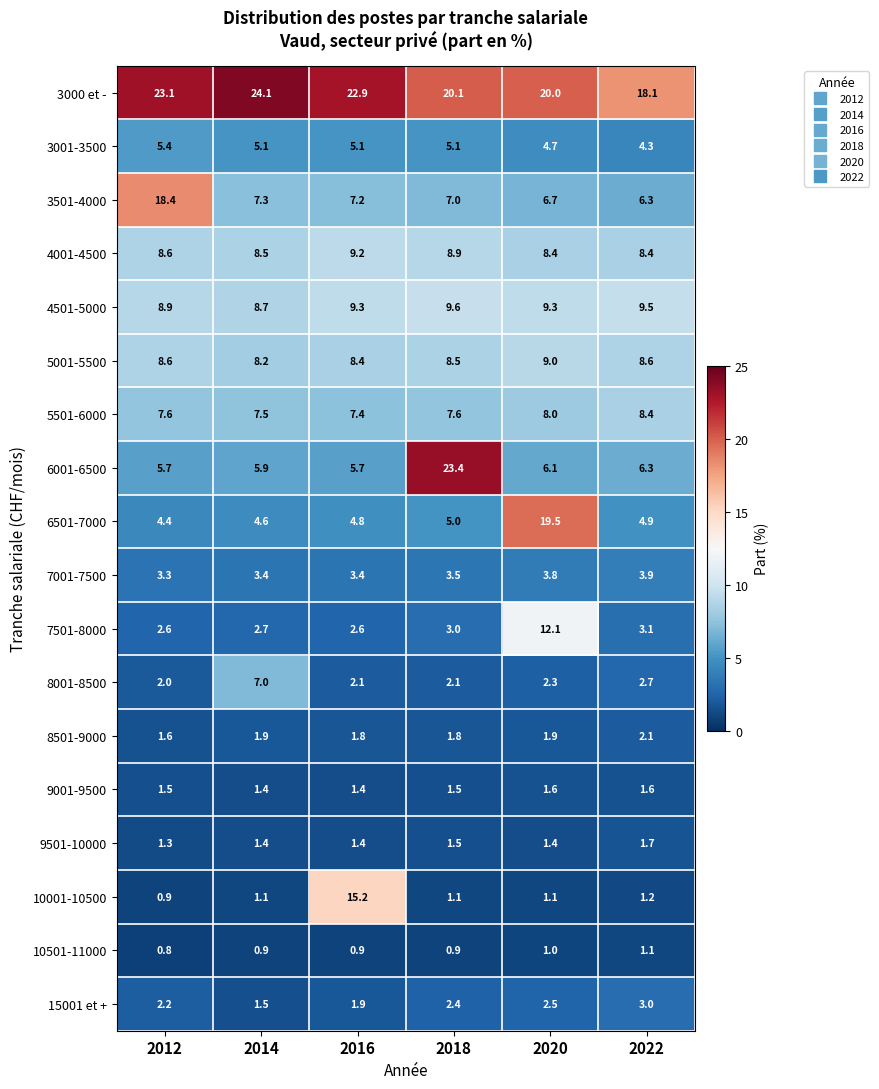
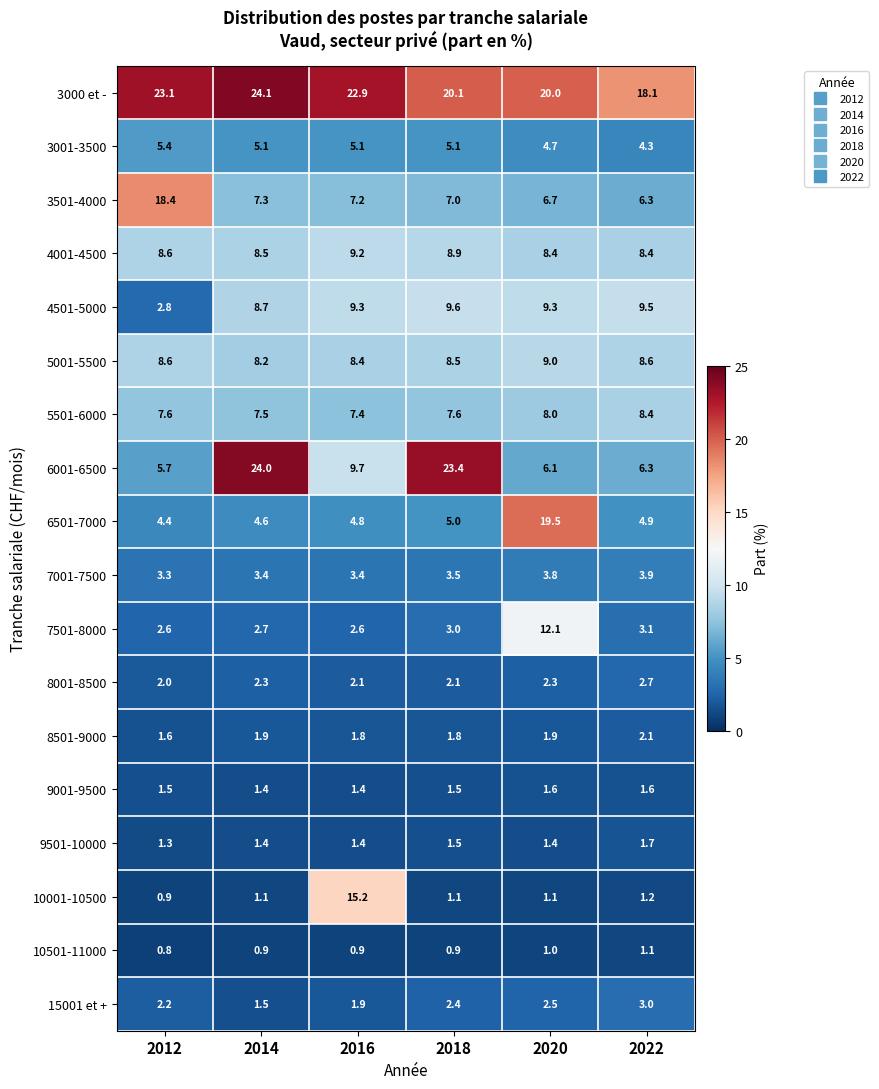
  {
    "3000 et -": {
      "2012": 23.1,
      "2014": 24.1,
      "2016": 22.9,
      "2018": 20.1,
      "2020": 20.0,
      "2022": 18.1
    },
    "3001-3500": {
      "2012": 5.4,
      "2014": 5.1,
      "2016": 5.1,
      "2018": 5.1,
      "2020": 4.7,
      "2022": 4.3
    },
    "3501-4000": {
      "2012": 18.4,
      "2014": 7.3,
      "2016": 7.2,
      "2018": 7.0,
      "2020": 6.7,
      "2022": 6.3
    },
    "4001-4500": {
      "2012": 8.6,
      "2014": 8.5,
      "2016": 9.2,
      "2018": 8.9,
      "2020": 8.4,
      "2022": 8.4
    },
    "4501-5000": {
-     "2012": 8.9,
+     "2012": 2.8,
      "2014": 8.7,
      "2016": 9.3,
      "2018": 9.6,
      "2020": 9.3,
      "2022": 9.5
    },
    "5001-5500": {
      "2012": 8.6,
      "2014": 8.2,
      "2016": 8.4,
      "2018": 8.5,
      "2020": 9.0,
      "2022": 8.6
    },
    "5501-6000": {
      "2012": 7.6,
      "2014": 7.5,
      "2016": 7.4,
      "2018": 7.6,
      "2020": 8.0,
      "2022": 8.4
    },
    "6001-6500": {
      "2012": 5.7,
-     "2014": 5.9,
-     "2016": 5.7,
+     "2014": 24.0,
+     "2016": 9.7,
      "2018": 23.4,
      "2020": 6.1,
      "2022": 6.3
    },
    "6501-7000": {
      "2012": 4.4,
      "2014": 4.6,
      "2016": 4.8,
      "2018": 5.0,
      "2020": 19.5,
      "2022": 4.9
    },
    "7001-7500": {
      "2012": 3.3,
      "2014": 3.4,
      "2016": 3.4,
      "2018": 3.5,
      "2020": 3.8,
      "2022": 3.9
    },
    "7501-8000": {
      "2012": 2.6,
      "2014": 2.7,
      "2016": 2.6,
      "2018": 3.0,
      "2020": 12.1,
      "2022": 3.1
    },
    "8001-8500": {
      "2012": 2.0,
-     "2014": 7.0,
+     "2014": 2.3,
      "2016": 2.1,
      "2018": 2.1,
      "2020": 2.3,
      "2022": 2.7
    },
    "8501-9000": {
      "2012": 1.6,
      "2014": 1.9,
      "2016": 1.8,
      "2018": 1.8,
      "2020": 1.9,
      "2022": 2.1
    },
    "9001-9500": {
      "2012": 1.5,
      "2014": 1.4,
      "2016": 1.4,
      "2018": 1.5,
      "2020": 1.6,
      "2022": 1.6
    },
    "9501-10000": {
      "2012": 1.3,
      "2014": 1.4,
      "2016": 1.4,
      "2018": 1.5,
      "2020": 1.4,
      "2022": 1.7
    },
    "10001-10500": {
      "2012": 0.9,
      "2014": 1.1,
      "2016": 15.2,
      "2018": 1.1,
      "2020": 1.1,
      "2022": 1.2
    },
    "10501-11000": {
      "2012": 0.8,
      "2014": 0.9,
      "2016": 0.9,
      "2018": 0.9,
      "2020": 1.0,
      "2022": 1.1
    },
    "15001 et +": {
      "2012": 2.2,
      "2014": 1.5,
      "2016": 1.9,
      "2018": 2.4,
      "2020": 2.5,
      "2022": 3.0
    }
  }
